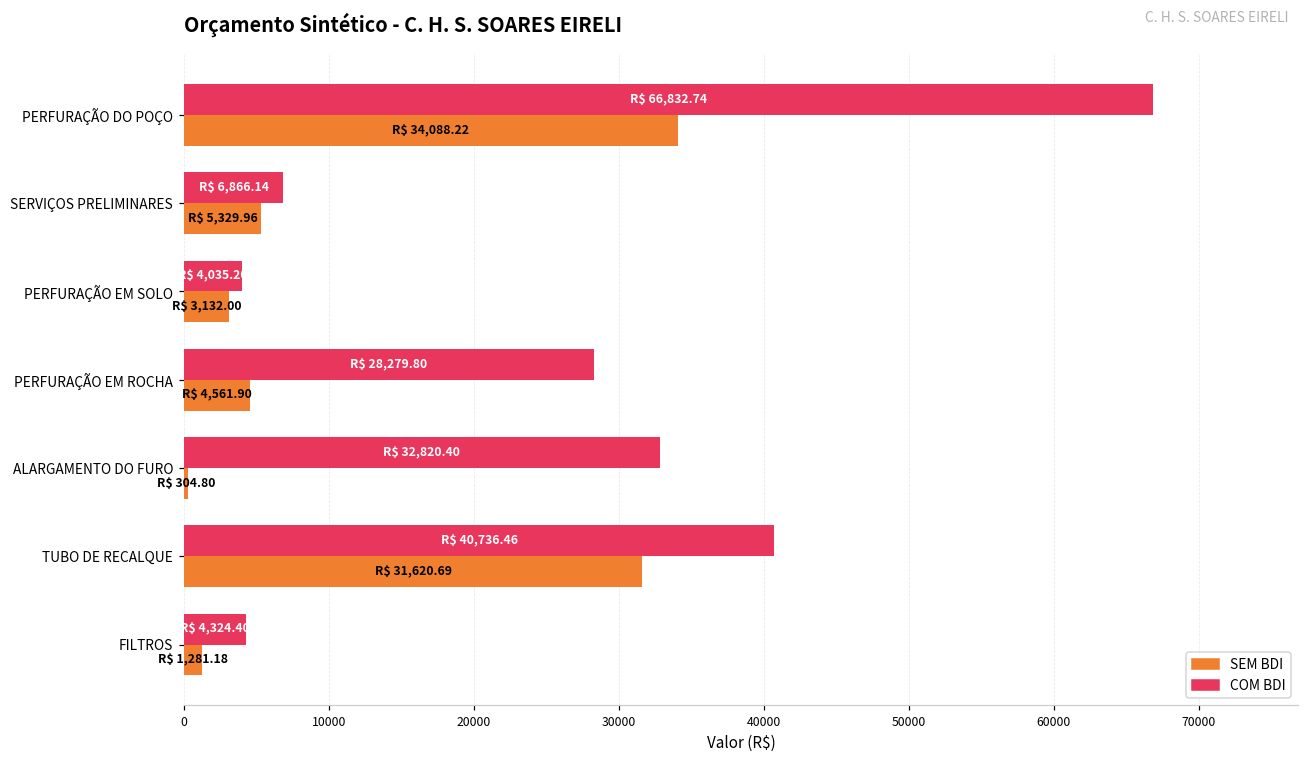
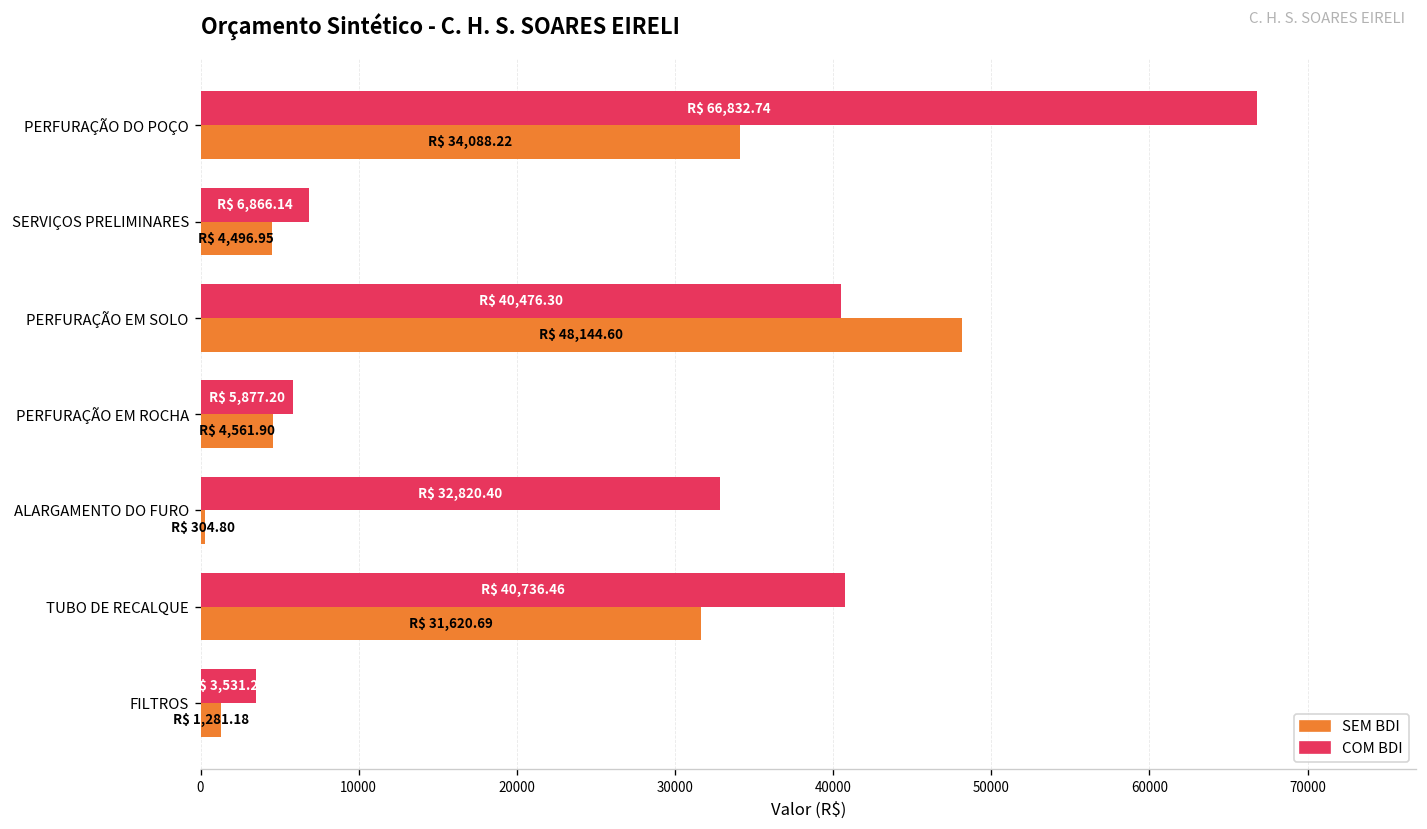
  {
    "SEM BDI": {
      "PERFURAÇÃO DO POÇO": "34,088.22",
-     "SERVIÇOS PRELIMINARES": "5,329.96",
-     "PERFURAÇÃO EM SOLO": "3,132.00",
+     "SERVIÇOS PRELIMINARES": "4,496.95",
+     "PERFURAÇÃO EM SOLO": "48,144.60",
      "PERFURAÇÃO EM ROCHA": "4,561.90",
      "ALARGAMENTO DO FURO": "304.80",
      "TUBO DE RECALQUE": "31,620.69",
      "FILTROS": "1,281.18"
    },
    "COM BDI": {
      "PERFURAÇÃO DO POÇO": "66,832.74",
      "SERVIÇOS PRELIMINARES": "6,866.14",
-     "PERFURAÇÃO EM SOLO": "4,035.20",
-     "PERFURAÇÃO EM ROCHA": "28,279.80",
+     "PERFURAÇÃO EM SOLO": "40,476.30",
+     "PERFURAÇÃO EM ROCHA": "5,877.20",
      "ALARGAMENTO DO FURO": "32,820.40",
      "TUBO DE RECALQUE": "40,736.46",
-     "FILTROS": "4,324.40"
+     "FILTROS": "3,531.20"
    }
  }
